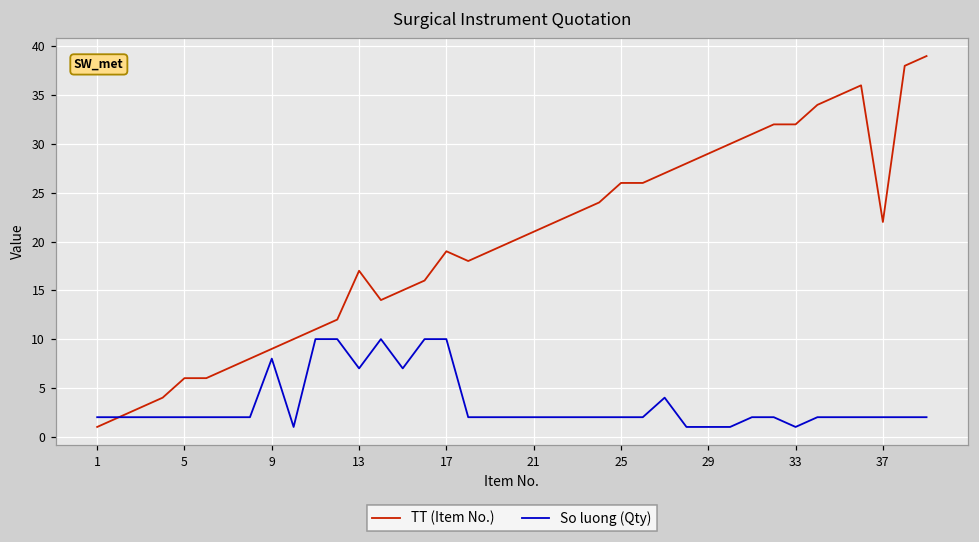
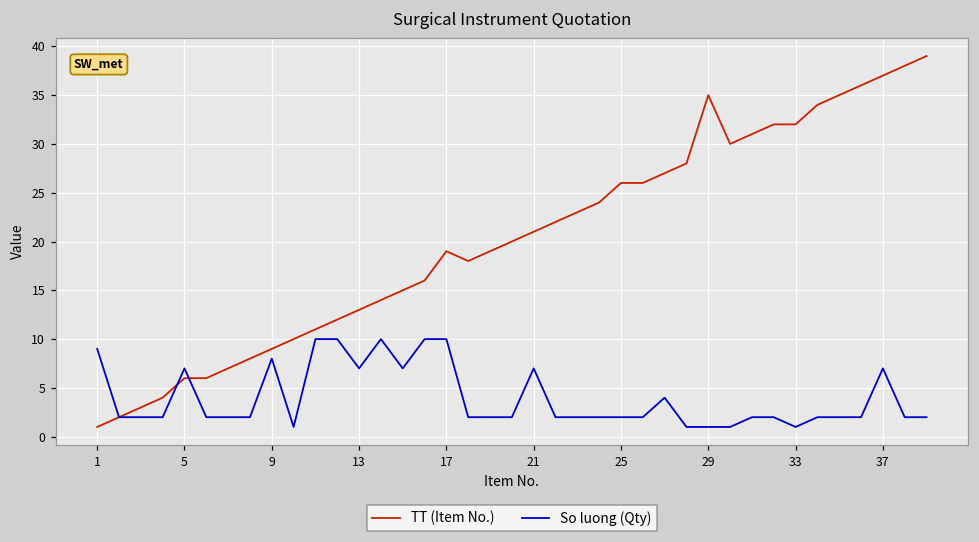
  {
    "TT (Item No.)": {
      "1": 1,
      "5": 6,
      "9": 9,
-     "13": 17,
+     "13": 13,
      "17": 19,
      "21": 21,
      "25": 26,
-     "29": 29,
+     "29": 35,
      "33": 32,
-     "37": 22
+     "37": 37
    },
    "So luong (Qty)": {
-     "1": 2,
-     "5": 2,
+     "1": 9,
+     "5": 7,
      "9": 8,
      "13": 7,
      "17": 10,
-     "21": 2,
+     "21": 7,
      "25": 2,
      "29": 1,
      "33": 1,
-     "37": 2
+     "37": 7
    }
  }
